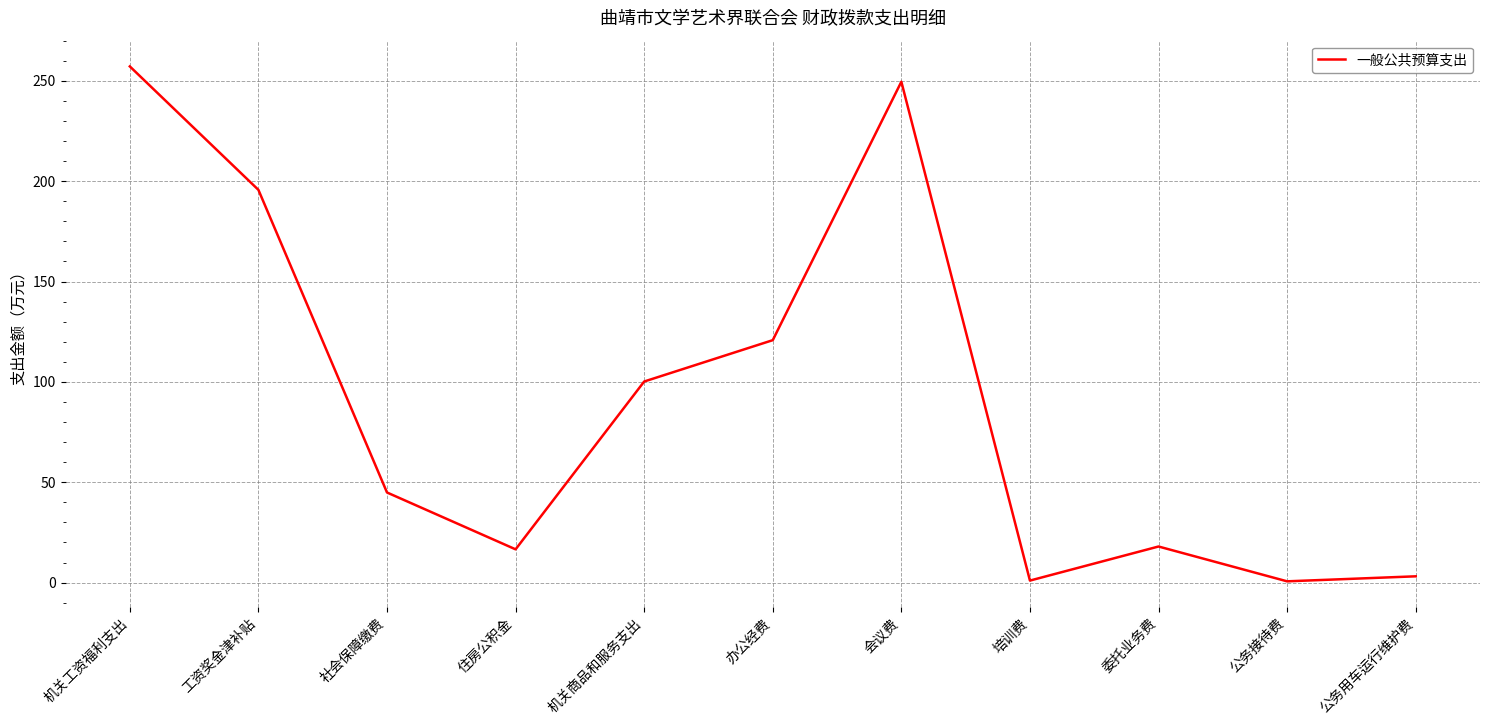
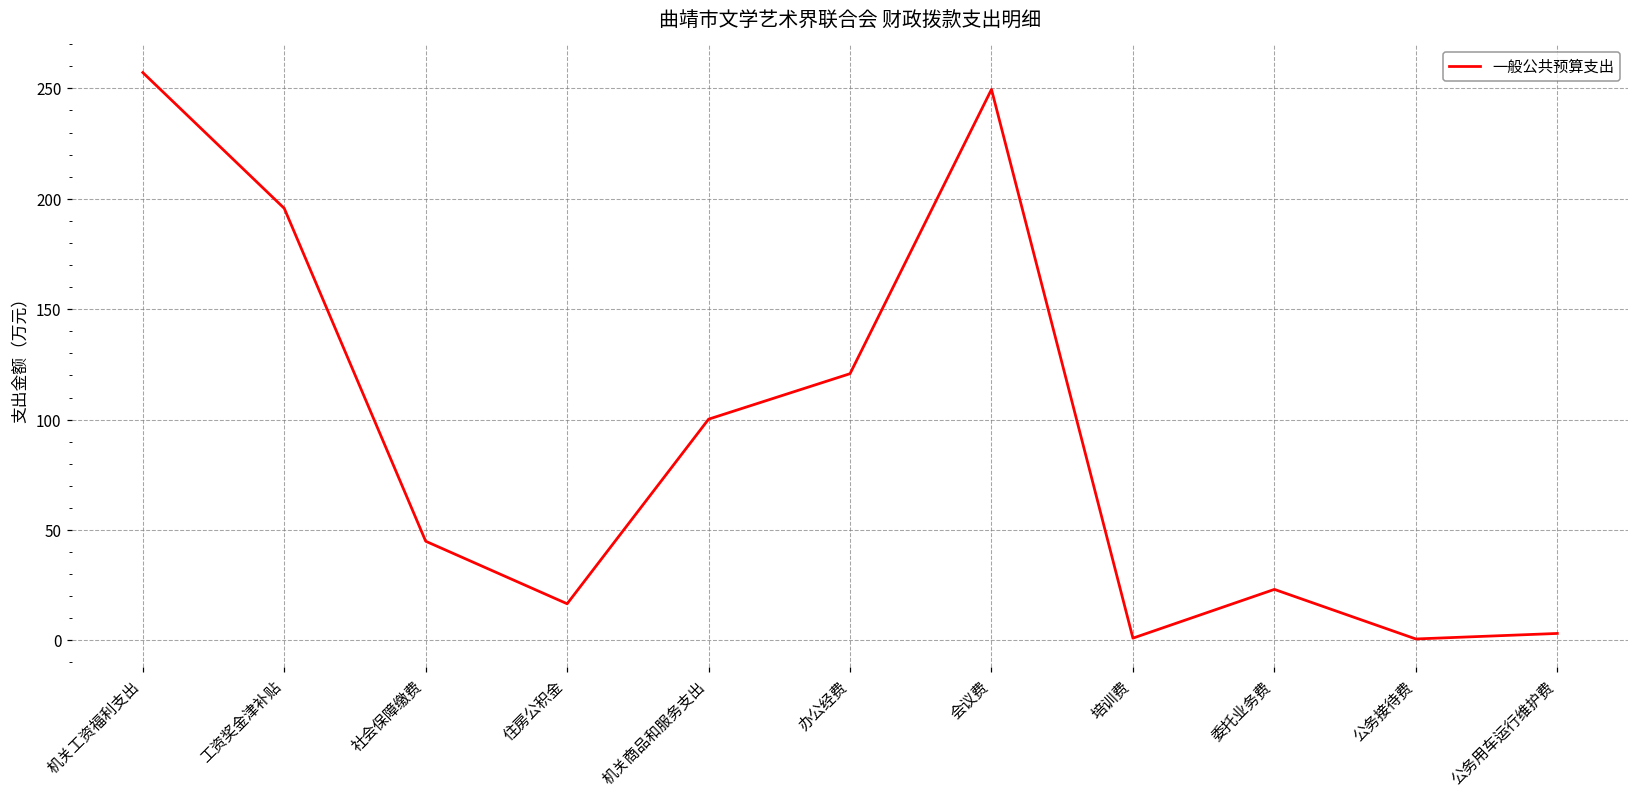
  {
    "机关工资福利支出": 257,
    "工资奖金津补贴": 196,
    "社会保障缴费": 45,
    "住房公积金": 17,
    "机关商品和服务支出": 100,
    "办公经费": 121,
    "会议费": 250,
    "培训费": 1,
-   "委托业务费": 18,
+   "委托业务费": 23,
    "公务接待费": 1,
    "公务用车运行维护费": 3
  }
